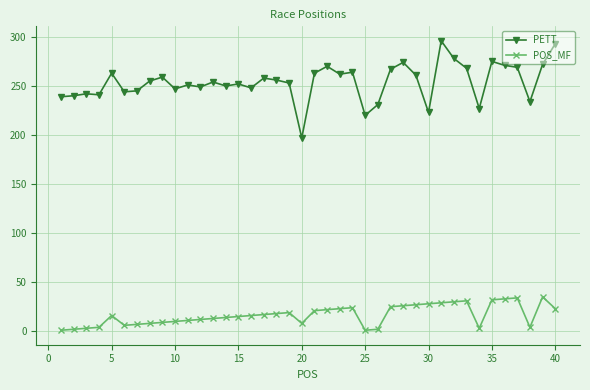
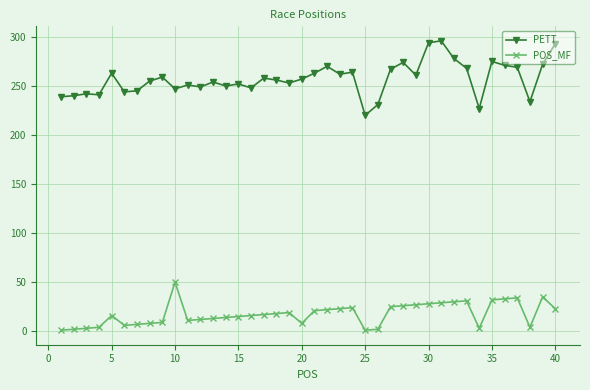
  {
    "PETT": {
      "5": 260,
      "10": 250,
      "15": 250,
-     "20": 200,
+     "20": 260,
      "25": 220,
-     "30": 220,
+     "30": 290,
      "35": 280
    },
    "POS_MF": {
      "5": 20,
-     "10": 10,
+     "10": 50,
      "15": 20,
      "20": 10,
      "25": 0,
      "30": 30,
      "35": 30,
      "40": 20
    }
  }
